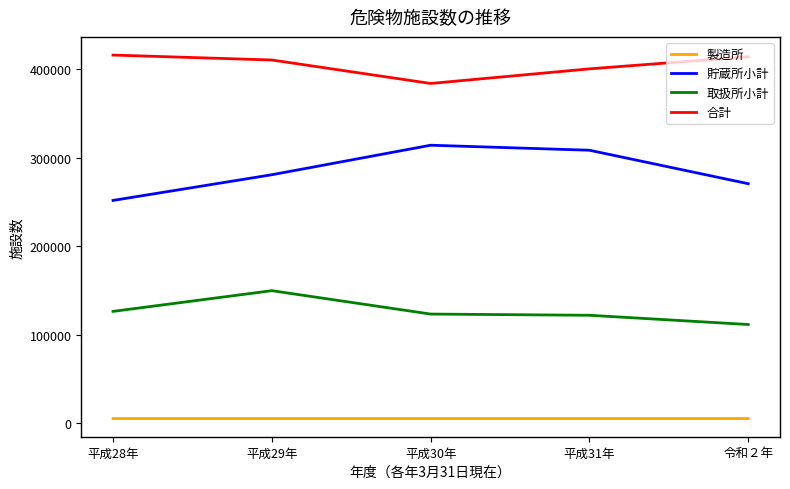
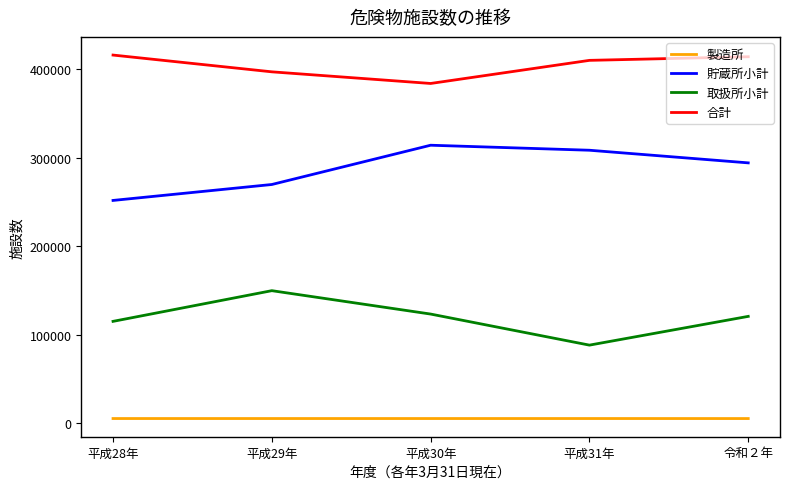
  {
    "製造所": {
      "平成28年": 10000,
      "平成29年": 10000,
      "平成30年": 10000,
      "平成31年": 10000,
      "令和２年": 10000
    },
    "貯蔵所小計": {
      "平成28年": 250000,
-     "平成29年": 280000,
+     "平成29年": 270000,
      "平成30年": 310000,
      "平成31年": 310000,
-     "令和２年": 270000
+     "令和２年": 290000
    },
    "取扱所小計": {
-     "平成28年": 130000,
+     "平成28年": 120000,
      "平成29年": 150000,
      "平成30年": 120000,
-     "平成31年": 120000,
-     "令和２年": 110000
+     "平成31年": 90000,
+     "令和２年": 120000
    },
    "合計": {
      "平成28年": 420000,
-     "平成29年": 410000,
+     "平成29年": 400000,
      "平成30年": 380000,
-     "平成31年": 400000
+     "平成31年": 410000
    }
  }
